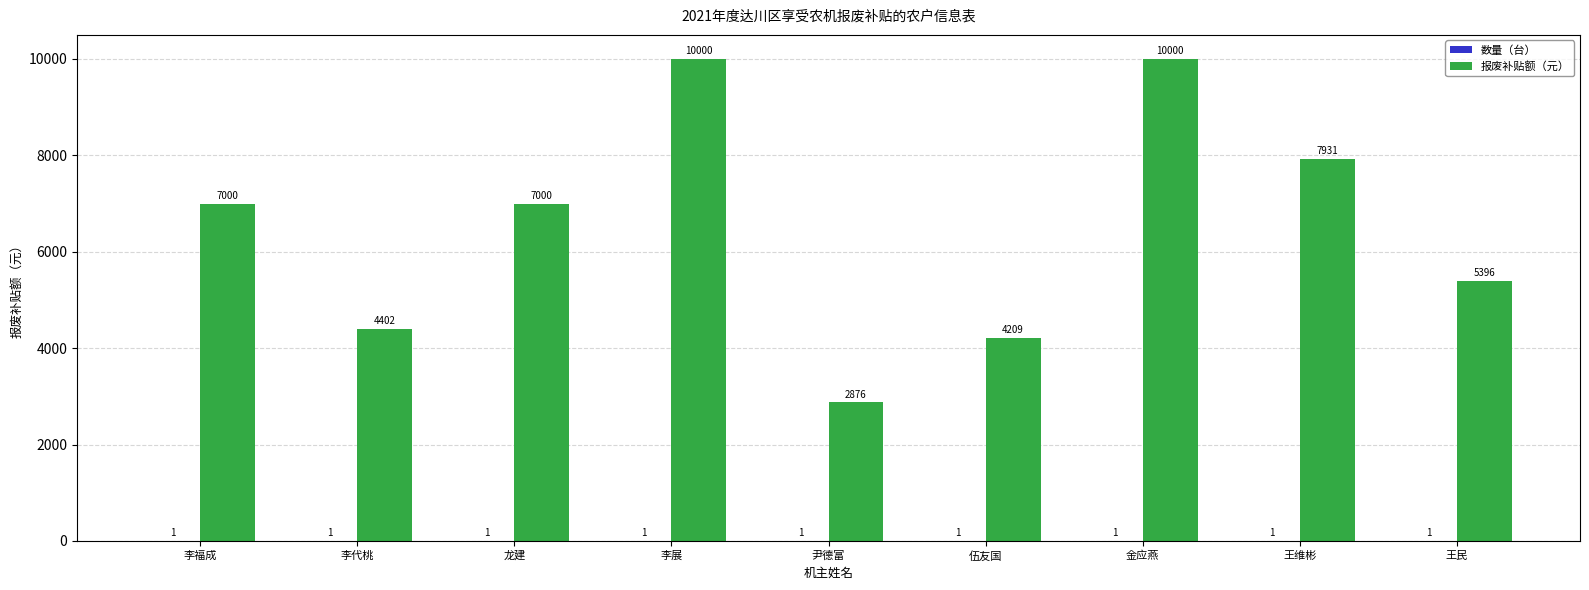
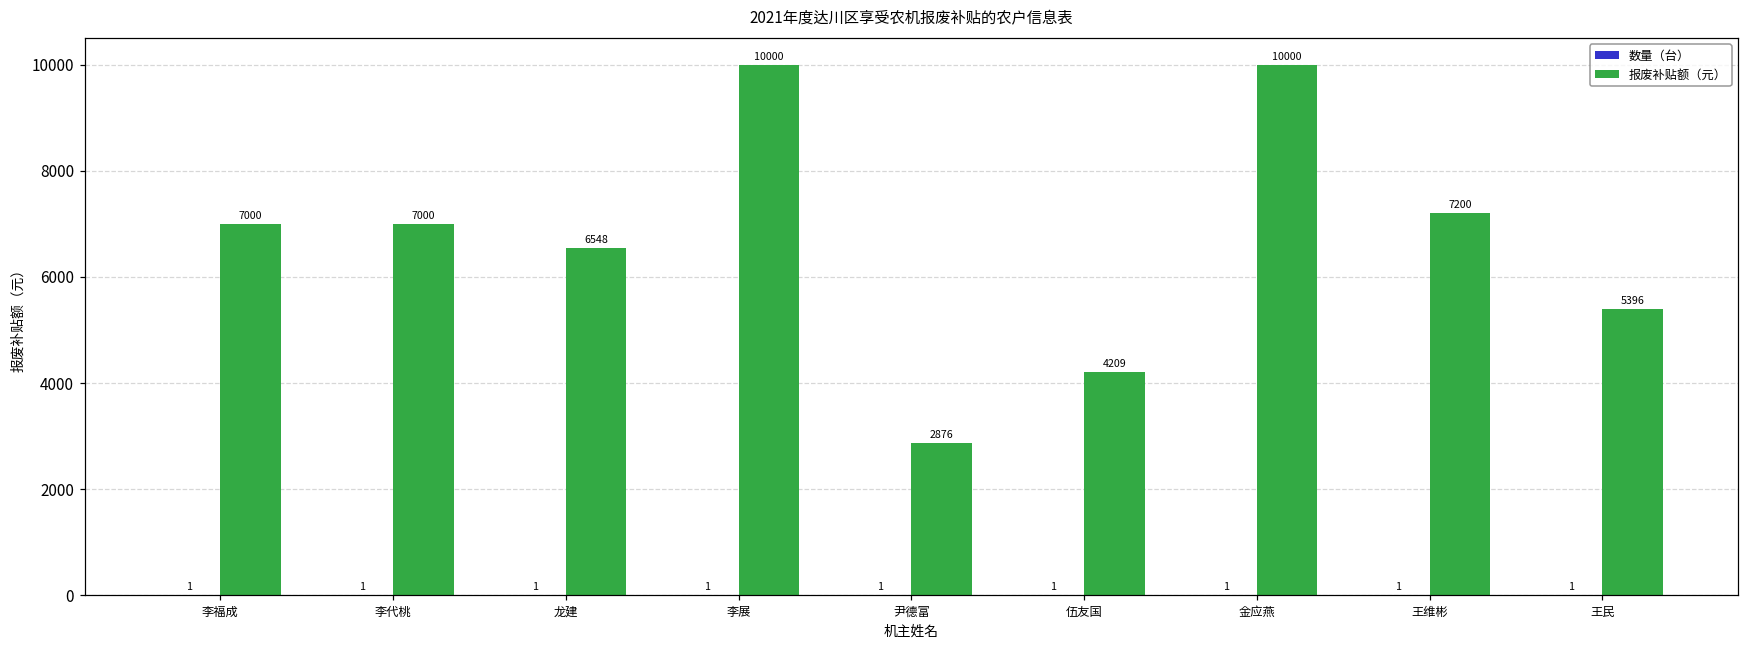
  {
    "数量（台）": {
      "李福成": 1,
      "李代桃": 1,
      "龙建": 1,
      "李展": 1,
      "尹德富": 1,
      "伍友国": 1,
      "金应燕": 1,
      "王维彬": 1,
      "王民": 1
    },
    "报废补贴额（元）": {
      "李福成": 7000,
-     "李代桃": 4402,
-     "龙建": 7000,
+     "李代桃": 7000,
+     "龙建": 6548,
      "李展": 10000,
      "尹德富": 2876,
      "伍友国": 4209,
      "金应燕": 10000,
-     "王维彬": 7931,
+     "王维彬": 7200,
      "王民": 5396
    }
  }
